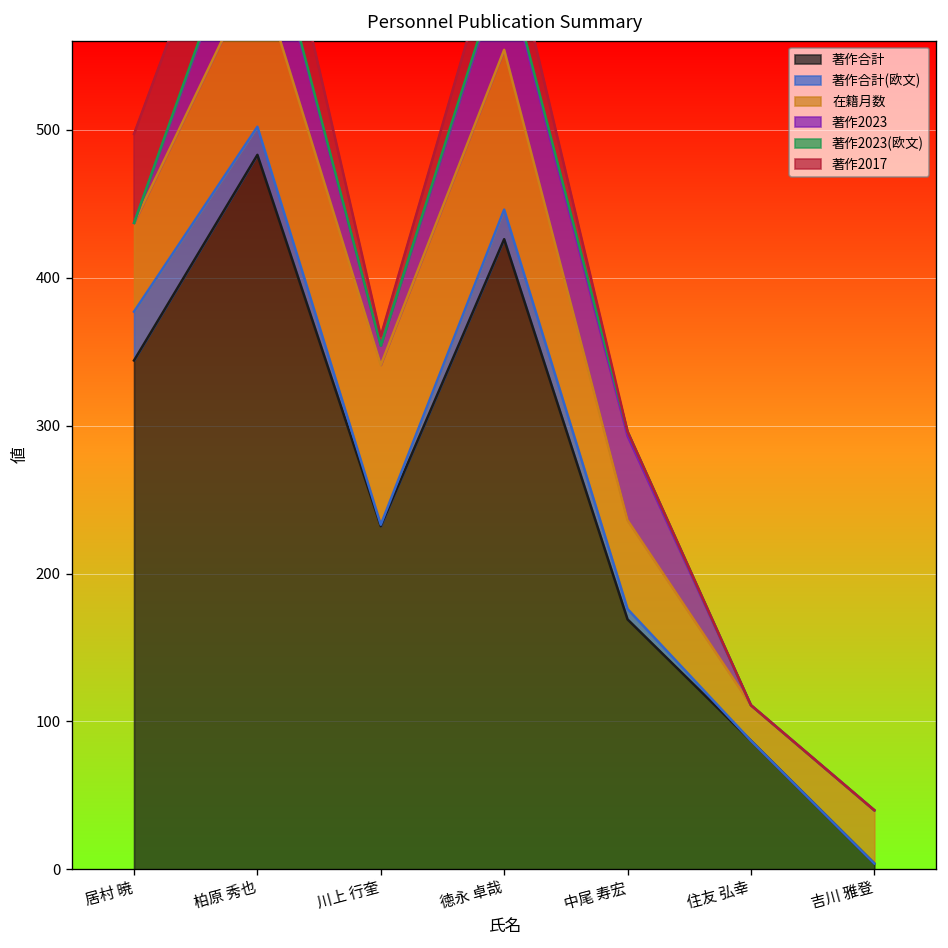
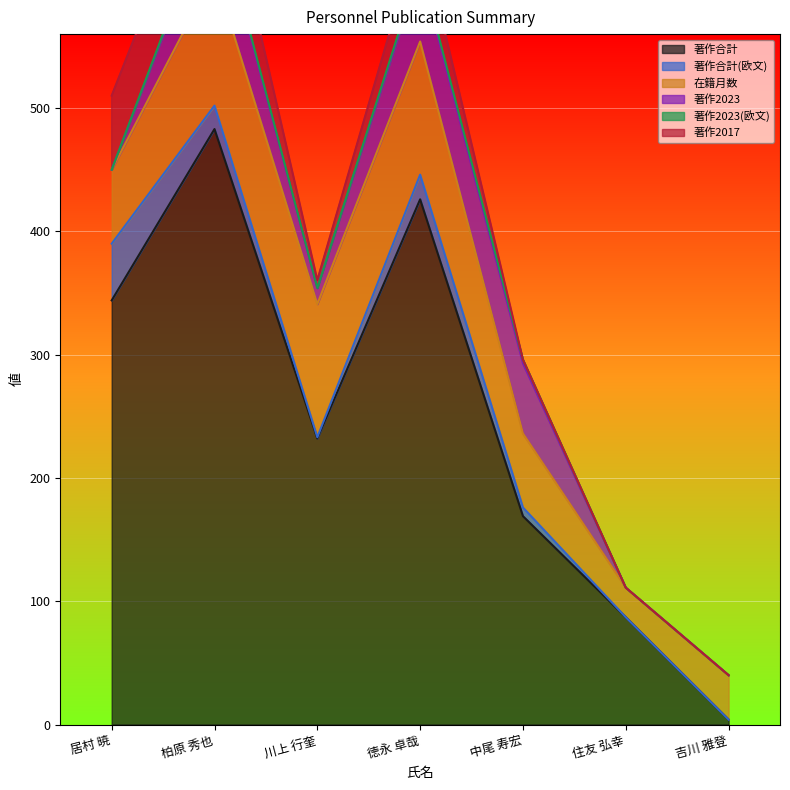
  {
    "著作合計": {
      "居村 暁": 344,
      "柏原 秀也": 483,
      "徳永 卓哉": 426,
      "中尾 寿宏": 169
    },
    "著作合計(欧文)": {
-     "居村 暁": 33,
+     "居村 暁": 46,
      "柏原 秀也": 19,
      "徳永 卓哉": 20,
      "中尾 寿宏": 7
    },
    "在籍月数": {
      "川上 行奎": 108,
      "徳永 卓哉": 108,
      "中尾 寿宏": 60
    },
    "著作2023": {
      "中尾 寿宏": 57
    },
    "著作2017": {
      "居村 暁": 60,
      "川上 行奎": 7
    }
  }
